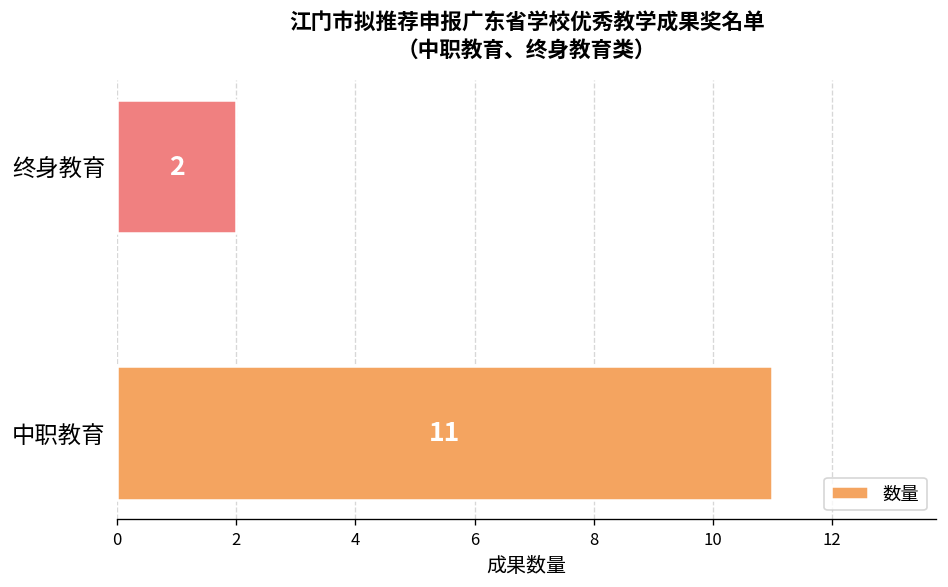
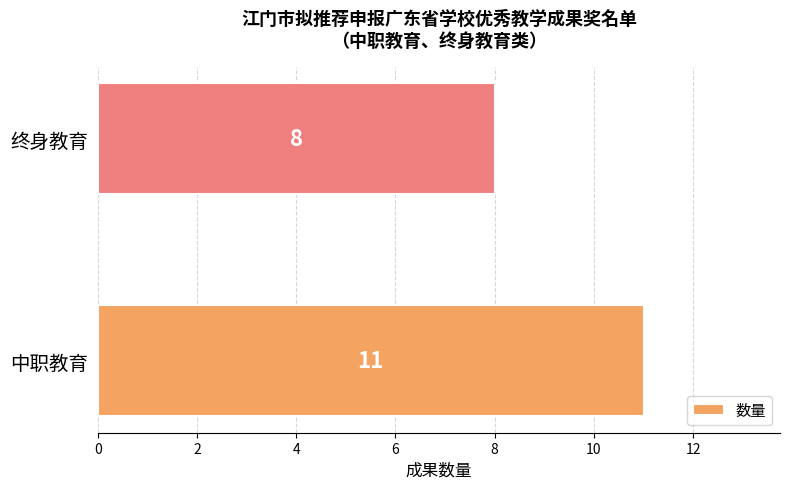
  {
-   "终身教育": 2,
+   "终身教育": 8,
    "中职教育": 11
  }
